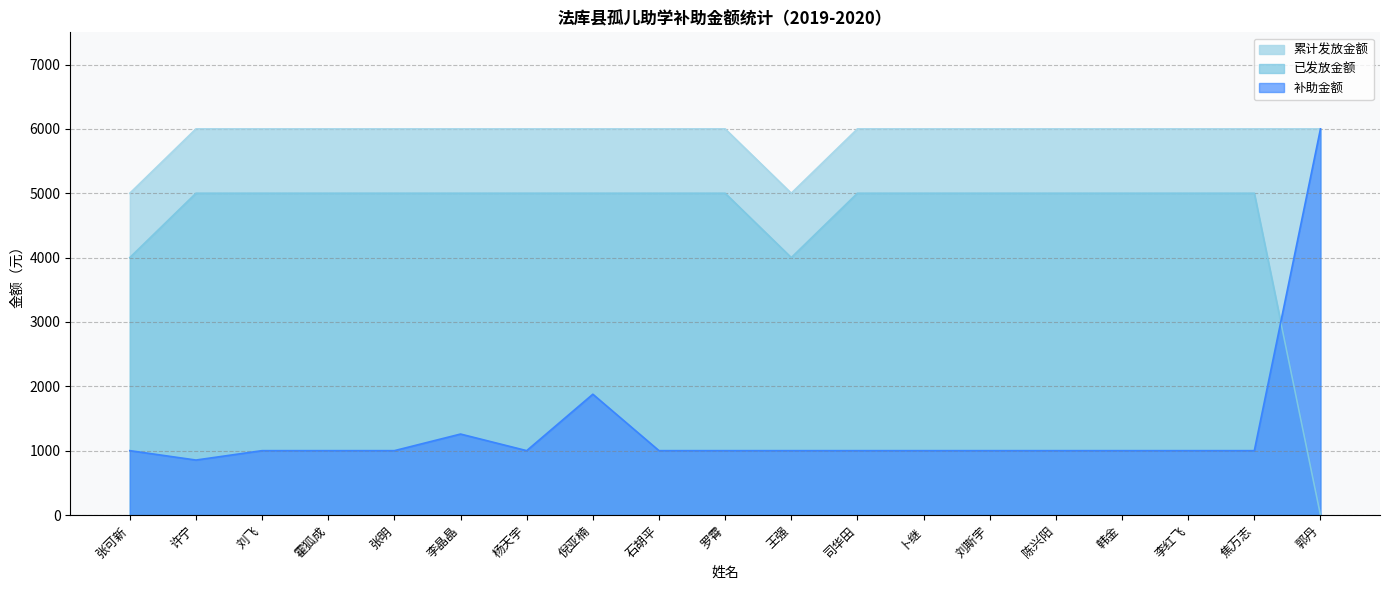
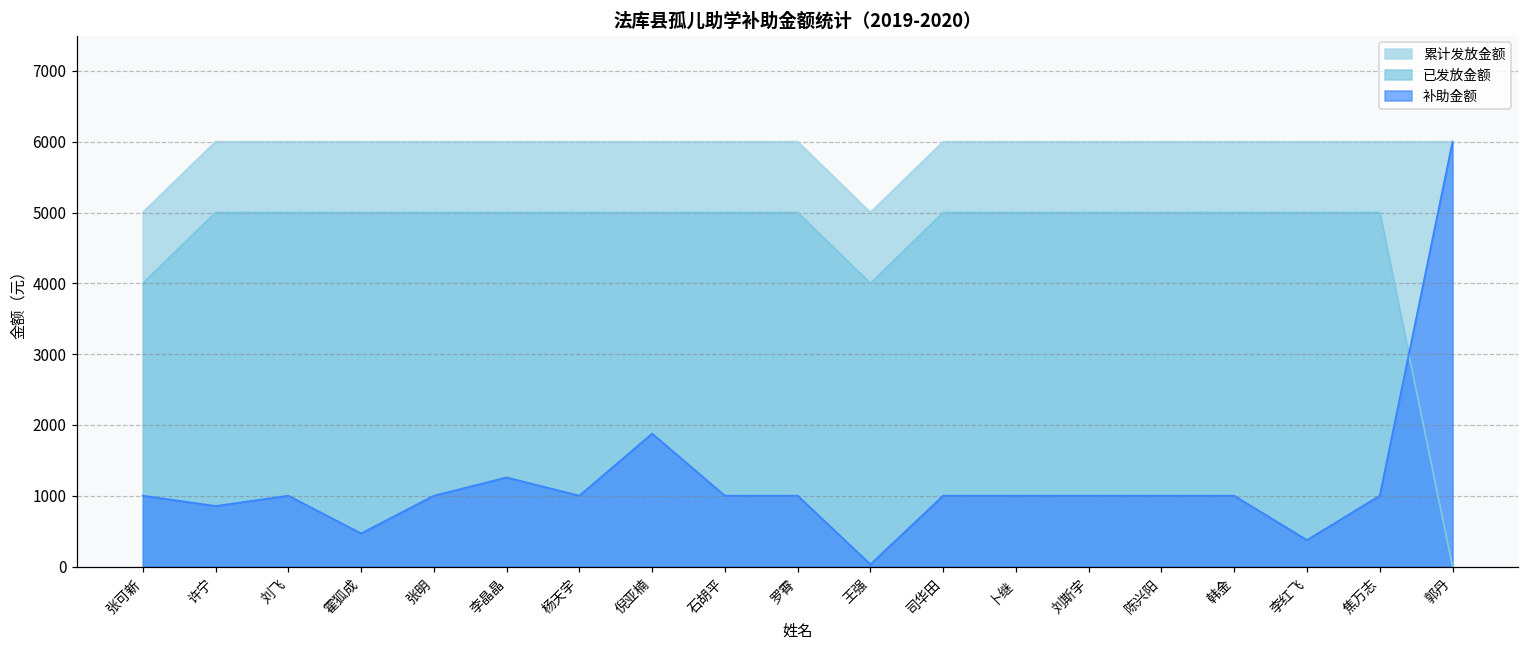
  {
    "补助金额": {
      "张可新": 1000,
      "许宁": 900,
      "刘飞": 1000,
-     "霍狐成": 1000,
+     "霍狐成": 500,
      "张明": 1000,
      "李晶晶": 1300,
      "杨天宇": 1000,
      "倪亚楠": 1900,
      "石胡平": 1000,
      "罗霄": 1000,
-     "王强": 1000,
+     "王强": 0,
      "司华田": 1000,
      "卜继": 1000,
      "刘斯宇": 1000,
      "陈兴阳": 1000,
      "韩金": 1000,
-     "李红飞": 1000,
+     "李红飞": 400,
      "焦万志": 1000
    }
  }
